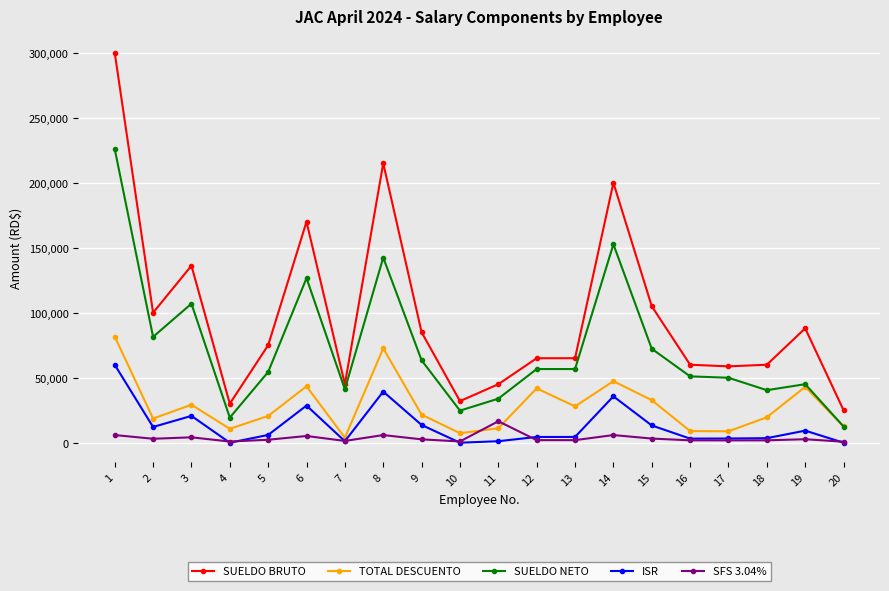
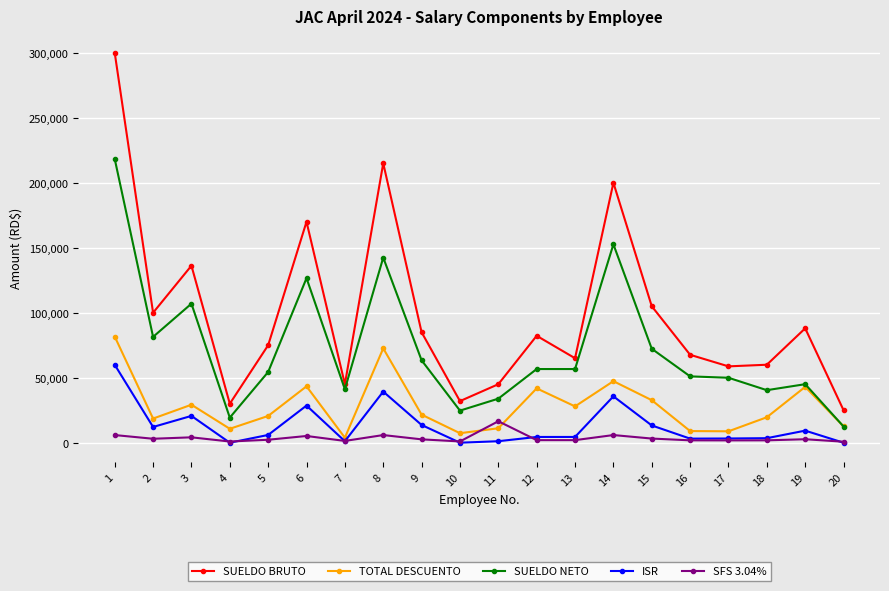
  {
    "SUELDO BRUTO": {
      "1": "300,000",
      "2": "100,000",
      "3": "136,000",
      "4": "30,000",
      "5": "75,000",
      "6": "170,000",
      "7": "45,000",
      "8": "215,000",
      "9": "85,000",
      "10": "32,000",
      "11": "45,000",
-     "12": "65,000",
+     "12": "82,000",
      "13": "65,000",
      "14": "200,000",
      "15": "105,000",
-     "16": "60,000",
+     "16": "68,000",
      "17": "59,000",
      "18": "60,000",
      "19": "88,000",
      "20": "25,000"
    },
    "TOTAL DESCUENTO": {
      "1": "82,000",
      "2": "19,000",
      "3": "29,000",
      "4": "11,000",
      "5": "21,000",
      "6": "43,000",
      "7": "4,000",
      "8": "73,000",
      "9": "22,000",
      "10": "7,000",
      "11": "11,000",
      "12": "42,000",
      "13": "28,000",
      "14": "47,000",
      "15": "33,000",
      "16": "9,000",
      "17": "9,000",
      "18": "20,000",
      "19": "43,000"
    },
    "SUELDO NETO": {
-     "1": "226,000",
+     "1": "218,000",
      "2": "81,000",
      "3": "107,000",
      "4": "19,000",
      "5": "54,000",
      "6": "127,000",
      "7": "41,000",
      "8": "142,000",
      "9": "63,000",
      "10": "25,000",
      "11": "34,000",
      "12": "57,000",
      "13": "57,000",
      "14": "153,000",
      "15": "72,000",
      "16": "51,000",
      "17": "50,000",
      "18": "40,000",
      "19": "45,000"
    },
    "ISR": {
      "1": "60,000",
      "2": "12,000",
      "3": "21,000",
      "5": "6,000",
      "6": "29,000",
      "8": "39,000",
      "9": "14,000",
      "11": "1,000",
      "12": "4,000",
      "13": "4,000",
      "14": "36,000",
      "15": "13,000",
      "19": "9,000"
    },
    "SFS 3.04%": {
      "1": "6,000",
      "2": "3,000",
      "3": "4,000",
      "5": "2,000",
      "6": "5,000",
      "8": "6,000",
      "9": "3,000",
      "11": "17,000",
      "12": "2,000",
      "13": "2,000",
      "14": "6,000",
      "15": "3,000",
      "19": "3,000"
    }
  }
